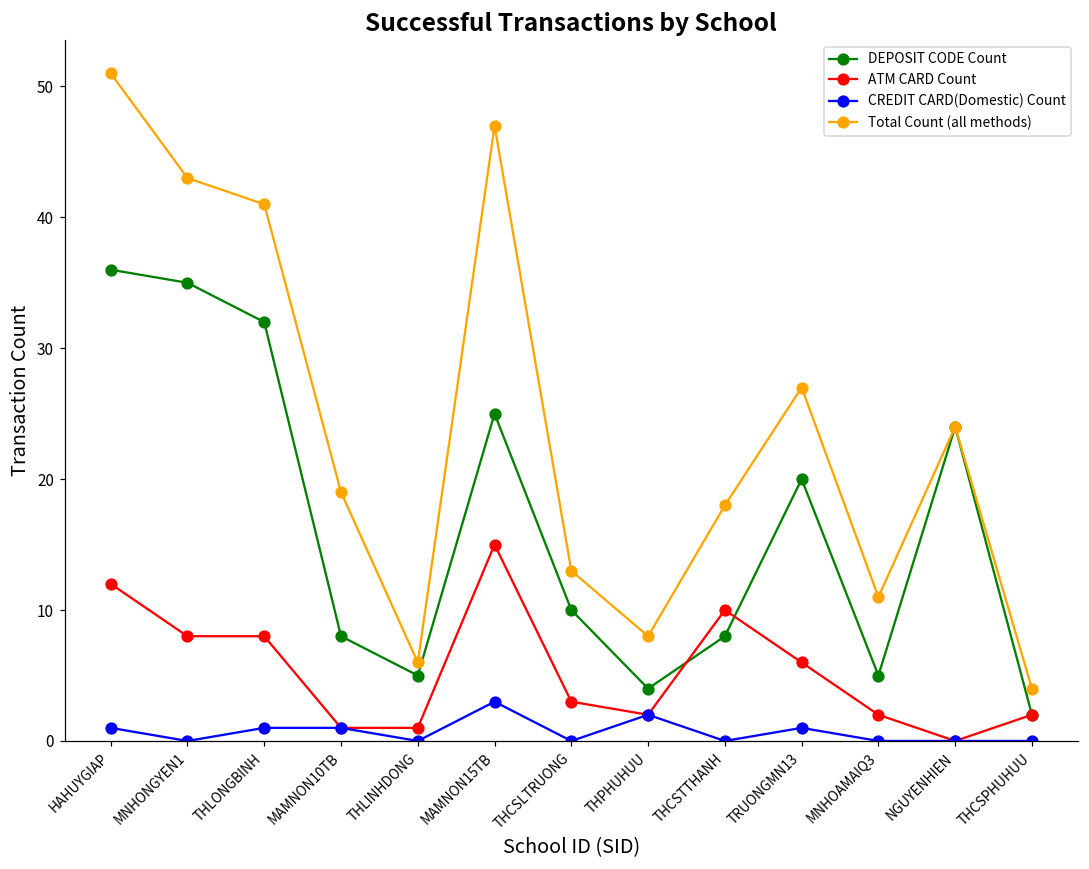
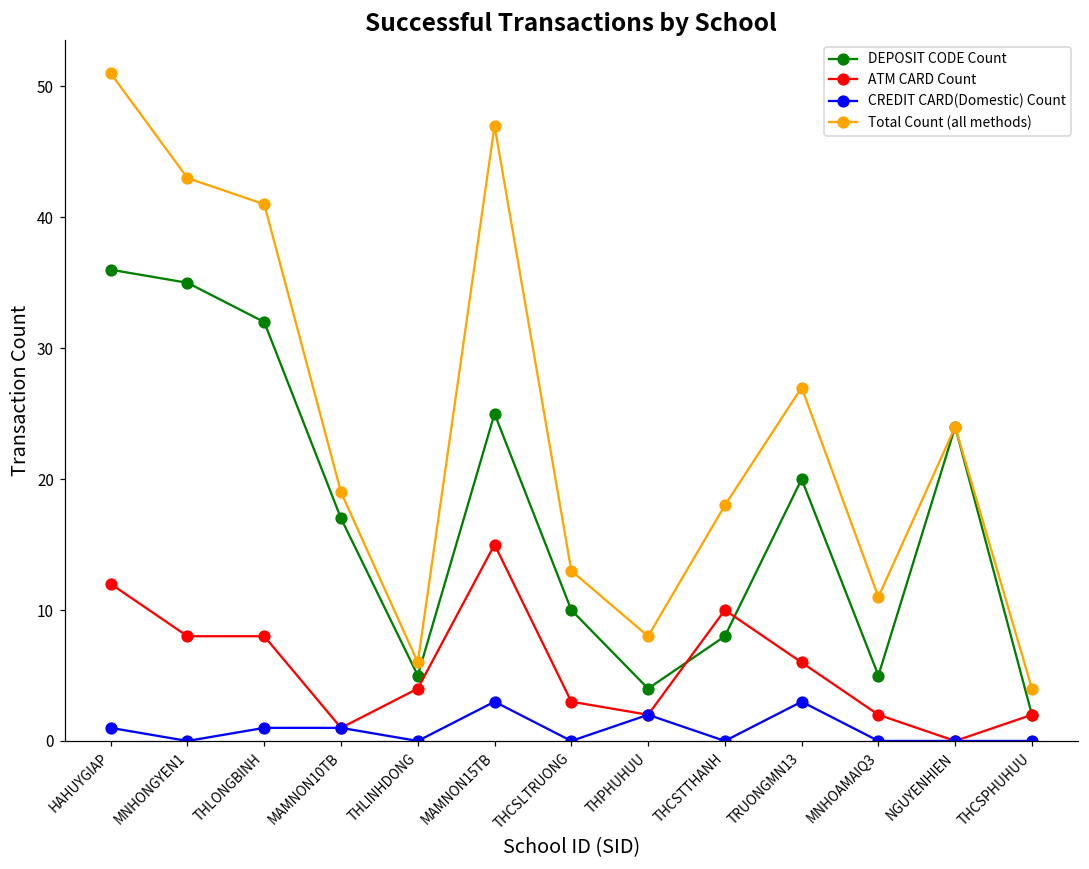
  {
    "DEPOSIT CODE Count": {
      "HAHUYGIAP": 36,
      "MNHONGYEN1": 35,
      "THLONGBINH": 32,
-     "MAMNON10TB": 8,
+     "MAMNON10TB": 17,
      "THLINHDONG": 5,
      "MAMNON15TB": 25,
      "THCSLTRUONG": 10,
      "THPHUHUU": 4,
      "THCSTTHANH": 8,
      "TRUONGMN13": 20,
      "MNHOAMAIQ3": 5
    },
    "ATM CARD Count": {
      "HAHUYGIAP": 12,
      "MNHONGYEN1": 8,
      "THLONGBINH": 8,
-     "THLINHDONG": 1,
+     "THLINHDONG": 4,
      "MAMNON15TB": 15,
      "THCSLTRUONG": 3,
      "THCSTTHANH": 10,
      "TRUONGMN13": 6,
      "MNHOAMAIQ3": 2
    },
    "CREDIT CARD(Domestic) Count": {
      "HAHUYGIAP": 1,
      "MNHONGYEN1": 0,
      "THLONGBINH": 1,
      "THLINHDONG": 0,
      "MAMNON15TB": 3,
      "THCSLTRUONG": 0,
      "THCSTTHANH": 0,
-     "TRUONGMN13": 1,
+     "TRUONGMN13": 3,
      "MNHOAMAIQ3": 0,
      "THCSPHUHUU": 0
    },
    "Total Count (all methods)": {
      "HAHUYGIAP": 51,
      "MNHONGYEN1": 43,
      "THLONGBINH": 41,
      "MAMNON10TB": 19,
      "THLINHDONG": 6,
      "MAMNON15TB": 47,
      "THCSLTRUONG": 13,
      "THPHUHUU": 8,
      "THCSTTHANH": 18,
      "TRUONGMN13": 27,
      "MNHOAMAIQ3": 11,
      "THCSPHUHUU": 4
    }
  }
